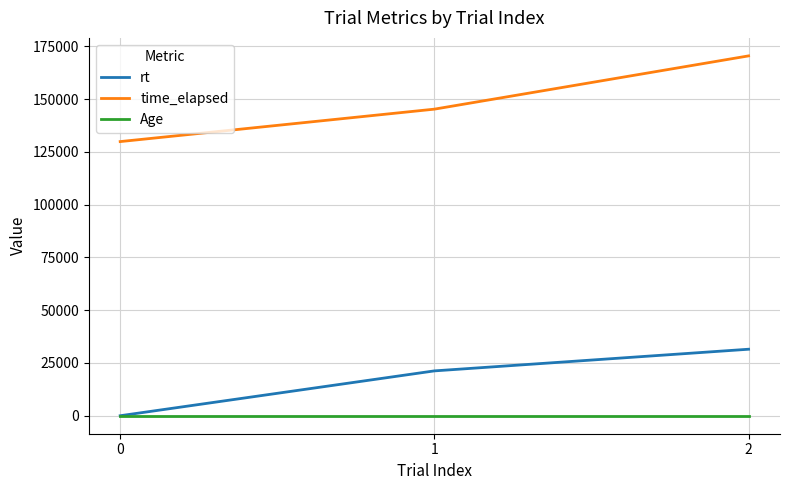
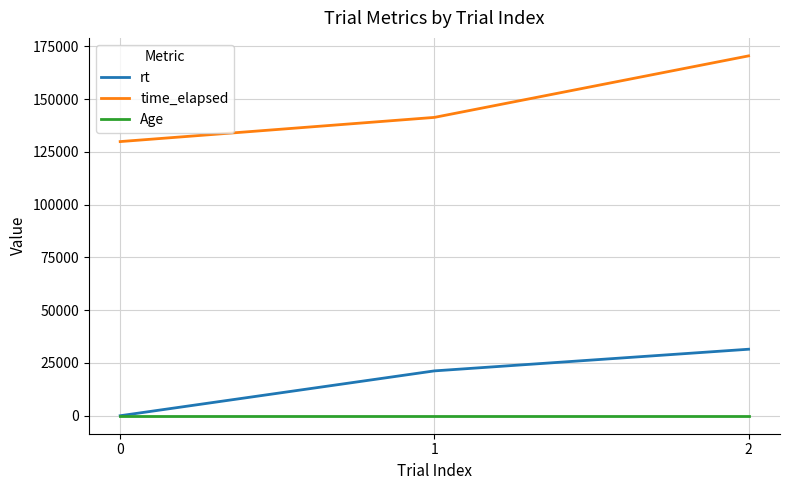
  {
    "rt": {
      "1": 21000,
      "2": 32000
    },
    "time_elapsed": {
      "0": 130000,
-     "1": 145000,
+     "1": 141000,
      "2": 171000
    },
    "Age": {
      "1": 0,
      "2": 0
    }
  }
